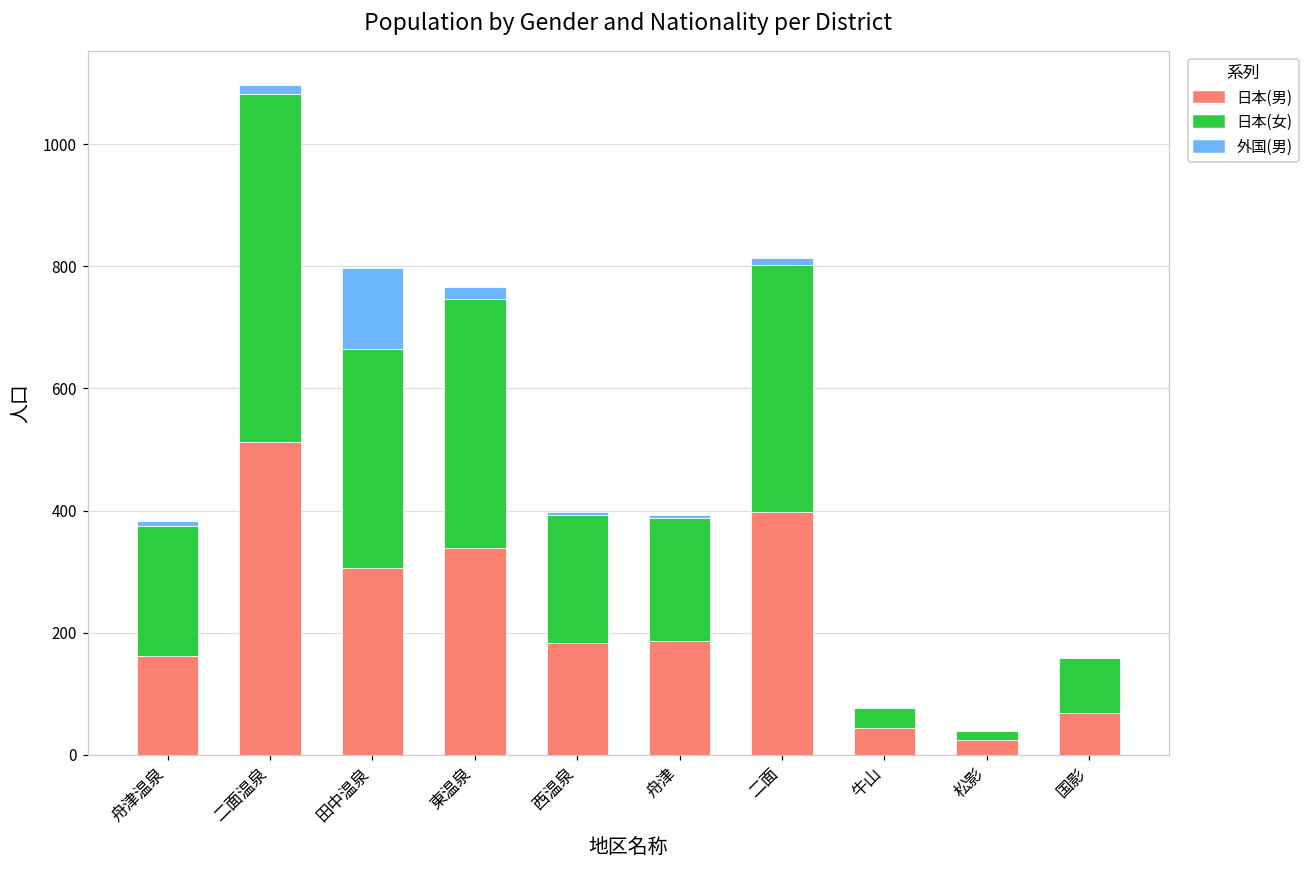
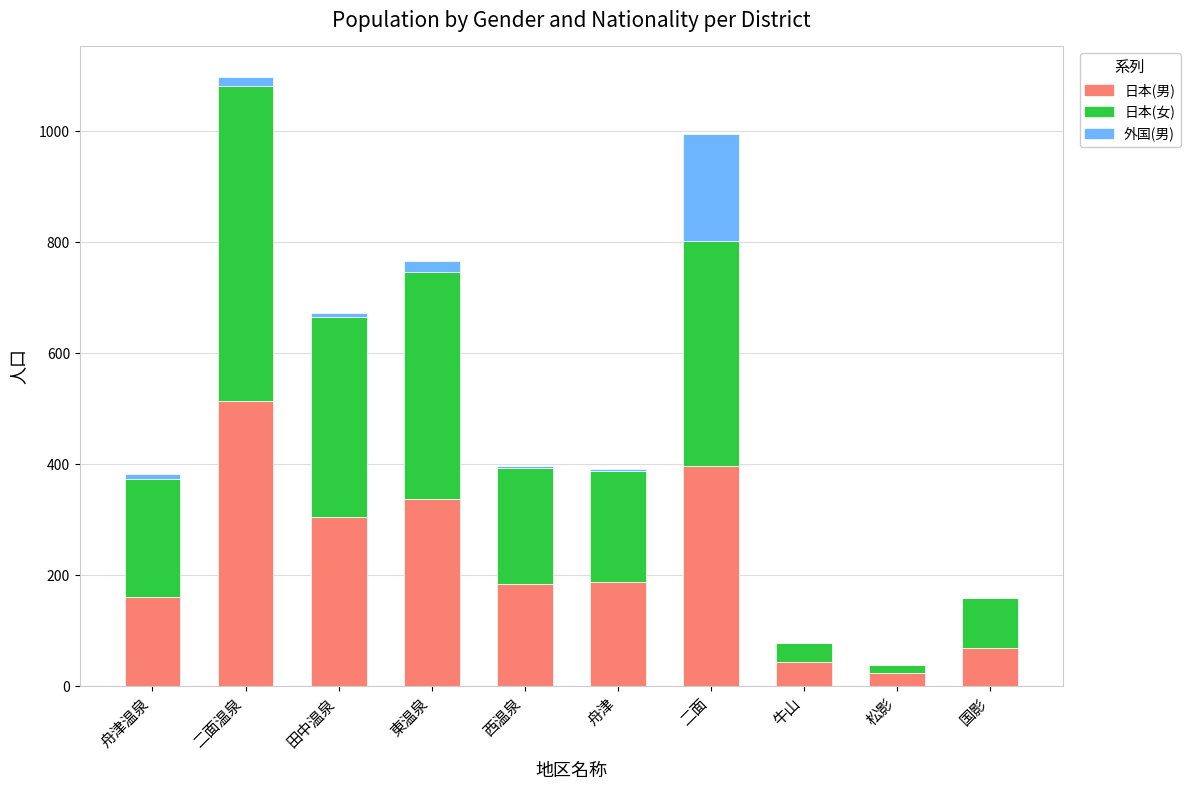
  {
    "日本(男)": {
      "舟津温泉": 160,
      "二面温泉": 510,
      "田中温泉": 310,
      "東温泉": 340,
      "西温泉": 180,
      "舟津": 190,
      "二面": 400,
      "牛山": 40,
      "松影": 20,
      "国影": 70
    },
    "日本(女)": {
      "舟津温泉": 210,
      "二面温泉": 570,
      "田中温泉": 360,
      "東温泉": 410,
      "西温泉": 210,
      "舟津": 200,
      "二面": 410,
      "牛山": 30,
      "松影": 10,
      "国影": 90
    },
    "外国(男)": {
      "舟津温泉": 10,
      "二面温泉": 20,
-     "田中温泉": 130,
+     "田中温泉": 10,
      "東温泉": 20,
-     "二面": 10,
+     "二面": 190,
      "松影": 0,
      "国影": 0
    }
  }
